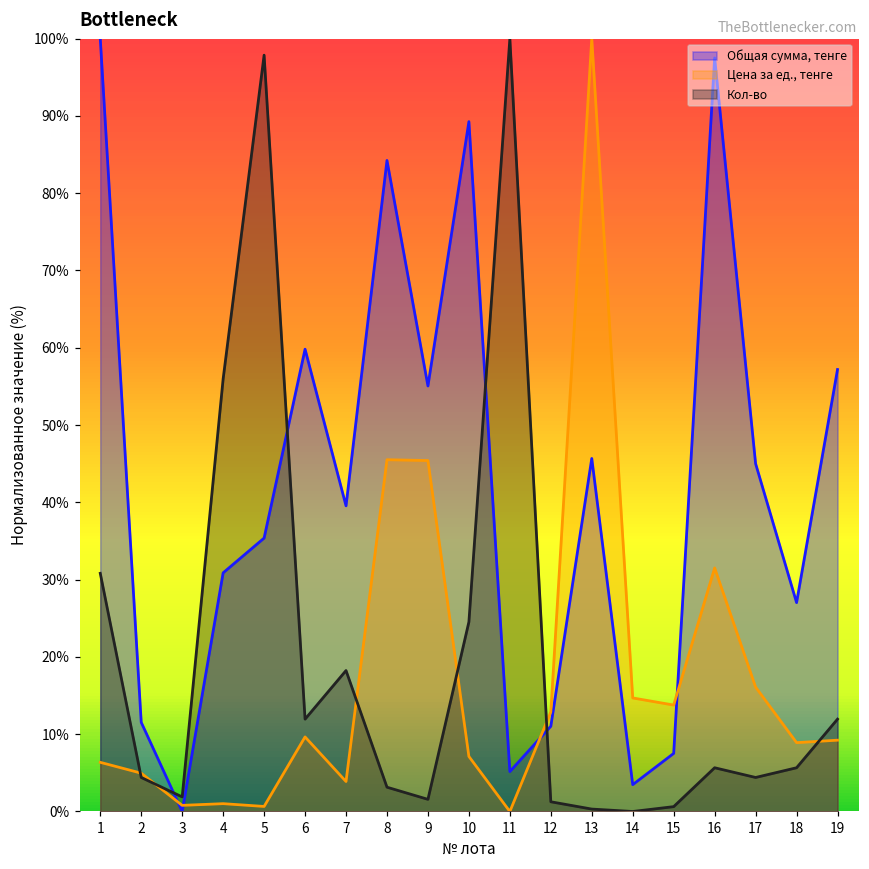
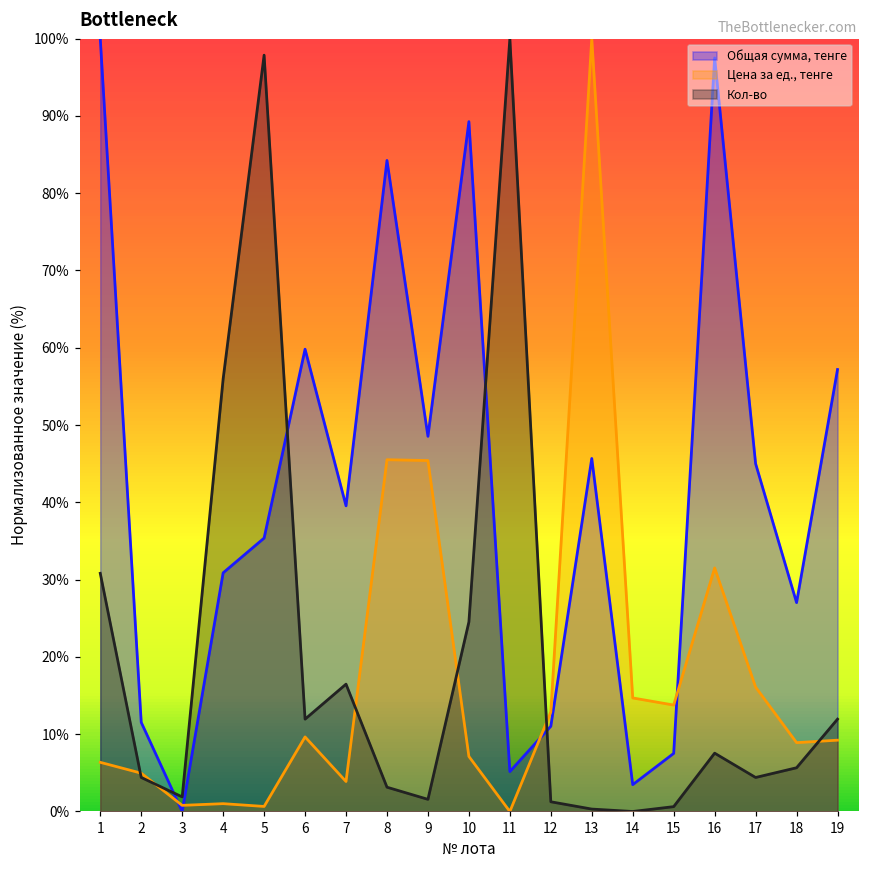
  {
    "Общая сумма, тенге": {
      "1": "100%",
      "2": "12%",
      "3": "0%",
      "4": "31%",
      "5": "35%",
      "6": "60%",
      "7": "40%",
      "8": "84%",
-     "9": "55%",
+     "9": "49%",
      "10": "89%",
      "11": "5%",
      "12": "11%",
      "13": "46%",
      "14": "3%",
      "15": "8%",
      "17": "45%",
      "18": "27%",
      "19": "57%"
    },
    "Цена за ед., тенге": {
      "1": "6%",
      "2": "5%",
      "3": "1%",
      "4": "1%",
      "5": "1%",
      "6": "10%",
      "7": "4%",
      "8": "46%",
      "9": "45%",
      "10": "7%",
      "11": "0%",
      "12": "13%",
      "13": "100%",
      "14": "15%",
      "15": "14%",
      "16": "32%",
      "17": "16%",
      "18": "9%",
      "19": "9%"
    },
    "Кол-во": {
      "1": "31%",
      "2": "4%",
      "3": "2%",
      "4": "56%",
      "5": "98%",
      "6": "12%",
-     "7": "18%",
+     "7": "16%",
      "8": "3%",
      "9": "2%",
      "10": "25%",
      "11": "100%",
      "12": "1%",
      "13": "0%",
      "14": "0%",
      "15": "1%",
-     "16": "6%",
+     "16": "8%",
      "17": "4%",
      "18": "6%",
      "19": "12%"
    }
  }
